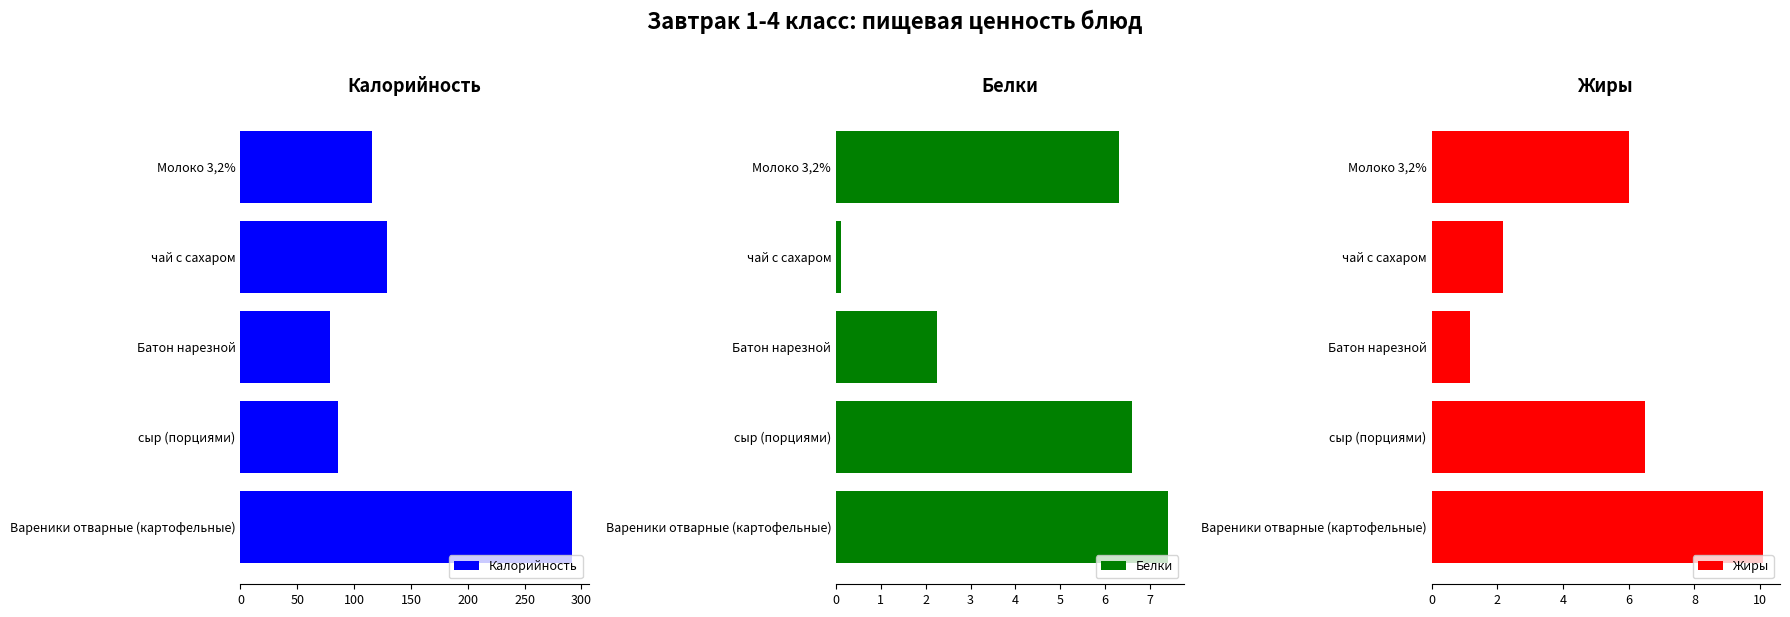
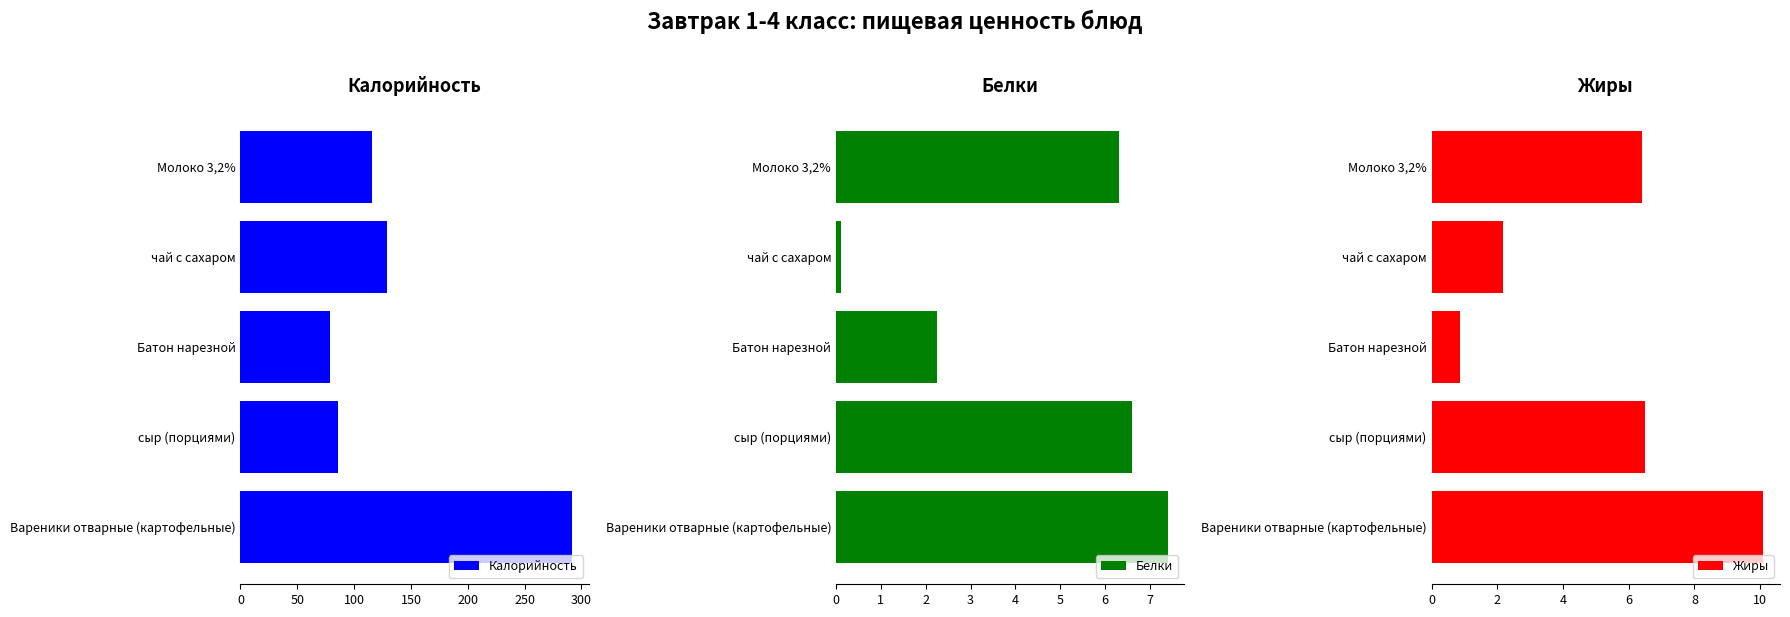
  {
    "Калорийность": {
      "Молоко 3,2%": 116,
      "чай с сахаром": 129,
      "Батон нарезной": 79,
      "сыр (порциями)": 86,
      "Вареники отварные (картофельные)": 292
    },
    "Белки": {
      "Молоко 3,2%": 6.3,
      "чай с сахаром": 0.1,
      "Батон нарезной": 2.3,
      "сыр (порциями)": 6.6,
      "Вареники отварные (картофельные)": 7.4
    },
    "Жиры": {
-     "Молоко 3,2%": 6.0,
+     "Молоко 3,2%": 6.4,
      "чай с сахаром": 2.2,
-     "Батон нарезной": 1.2,
+     "Батон нарезной": 0.9,
      "сыр (порциями)": 6.5,
      "Вареники отварные (картофельные)": 10.1
    }
  }
